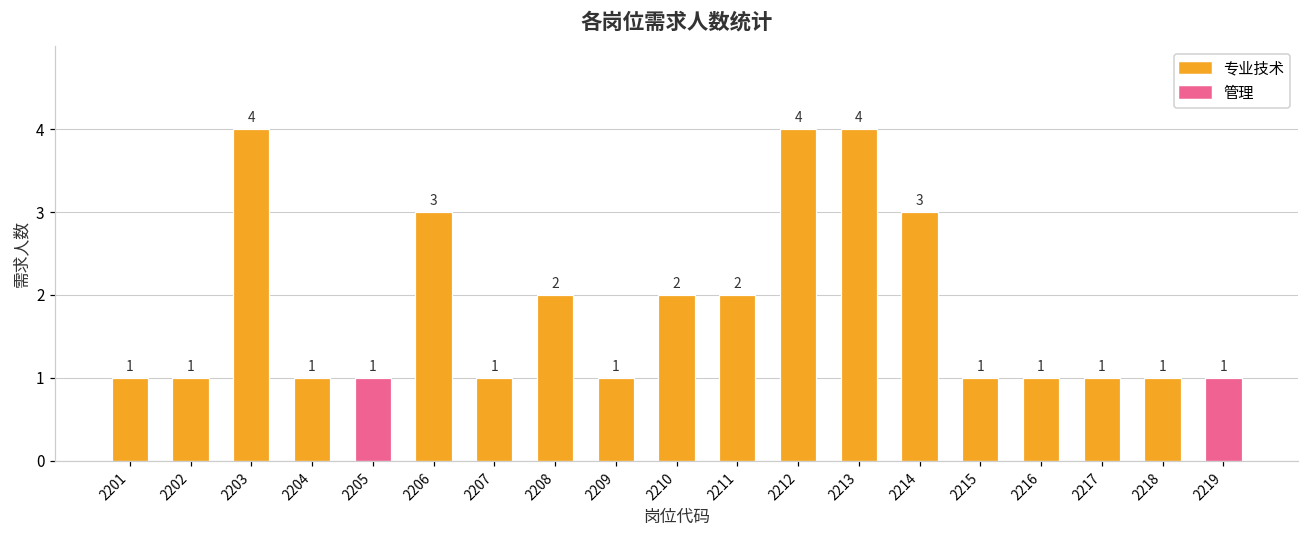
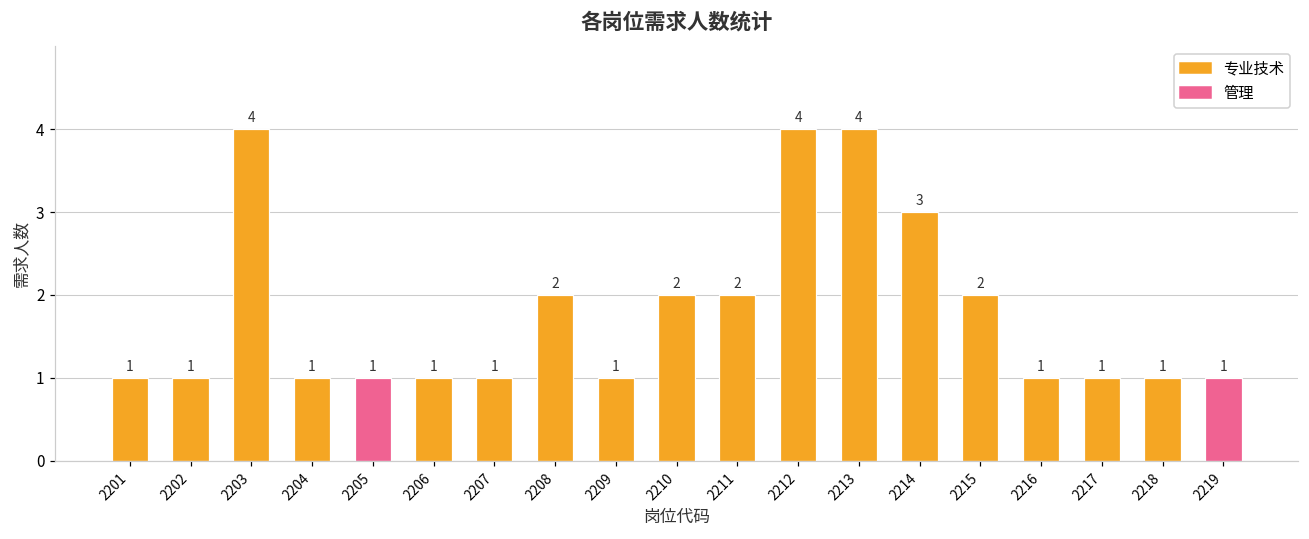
  {
    "2201": 1,
    "2202": 1,
    "2203": 4,
    "2204": 1,
    "2205": 1,
-   "2206": 3,
+   "2206": 1,
    "2207": 1,
    "2208": 2,
    "2209": 1,
    "2210": 2,
    "2211": 2,
    "2212": 4,
    "2213": 4,
    "2214": 3,
-   "2215": 1,
+   "2215": 2,
    "2216": 1,
    "2217": 1,
    "2218": 1,
    "2219": 1
  }
